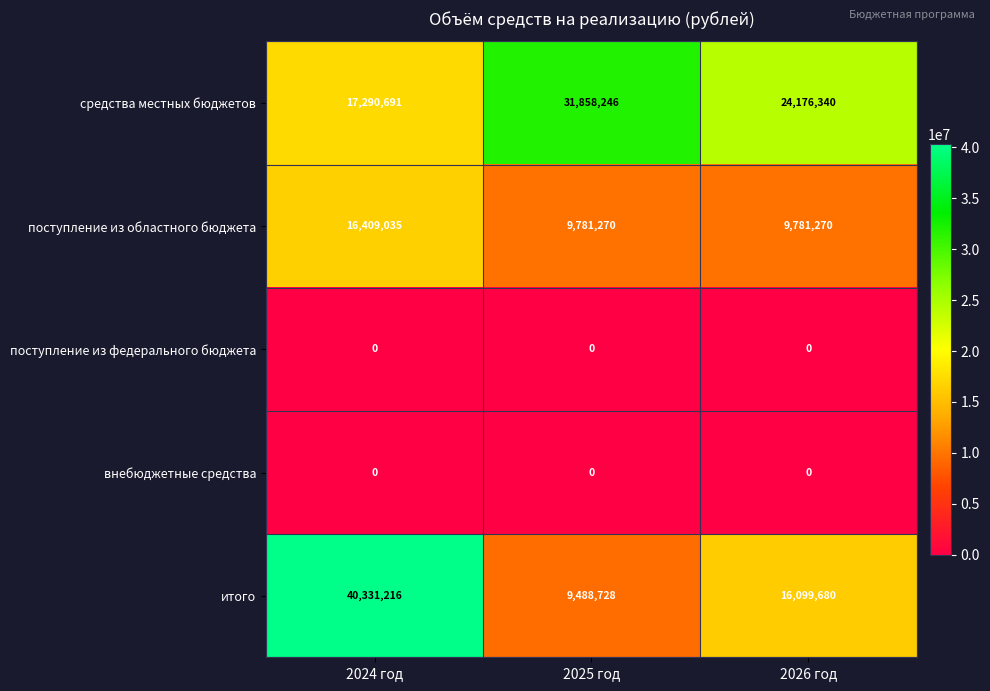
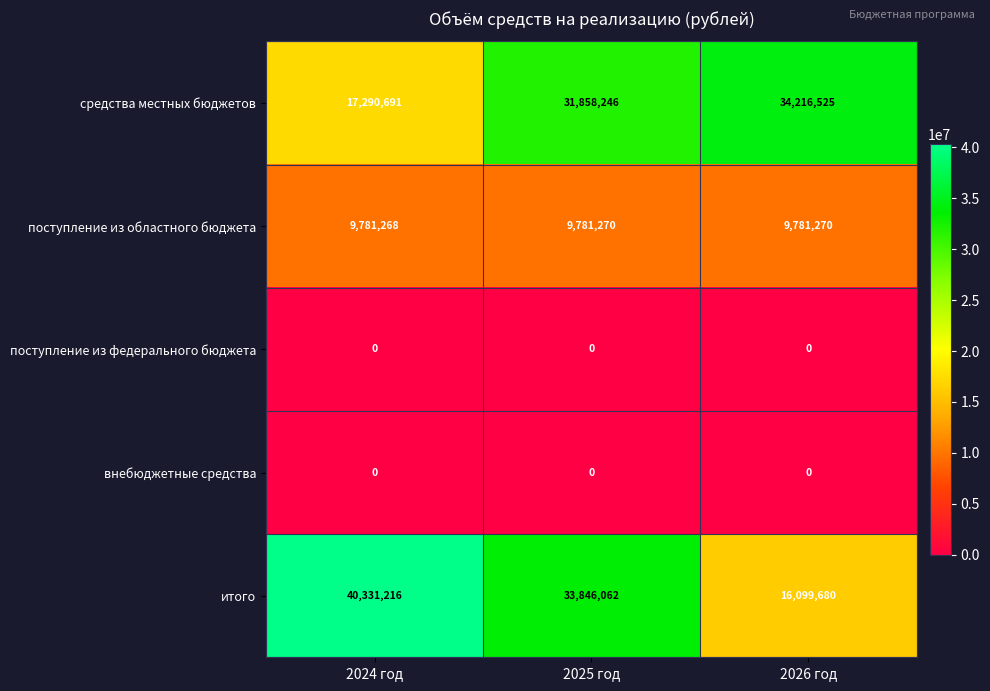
  {
    "средства местных бюджетов": {
      "2024 год": "17,290,691",
      "2025 год": "31,858,246",
-     "2026 год": "24,176,340"
+     "2026 год": "34,216,525"
    },
    "поступление из областного бюджета": {
-     "2024 год": "16,409,035",
+     "2024 год": "9,781,268",
      "2025 год": "9,781,270",
      "2026 год": "9,781,270"
    },
    "поступление из федерального бюджета": {
      "2024 год": "0",
      "2025 год": "0",
      "2026 год": "0"
    },
    "внебюджетные средства": {
      "2024 год": "0",
      "2025 год": "0",
      "2026 год": "0"
    },
    "итого": {
      "2024 год": "40,331,216",
-     "2025 год": "9,488,728",
+     "2025 год": "33,846,062",
      "2026 год": "16,099,680"
    }
  }
